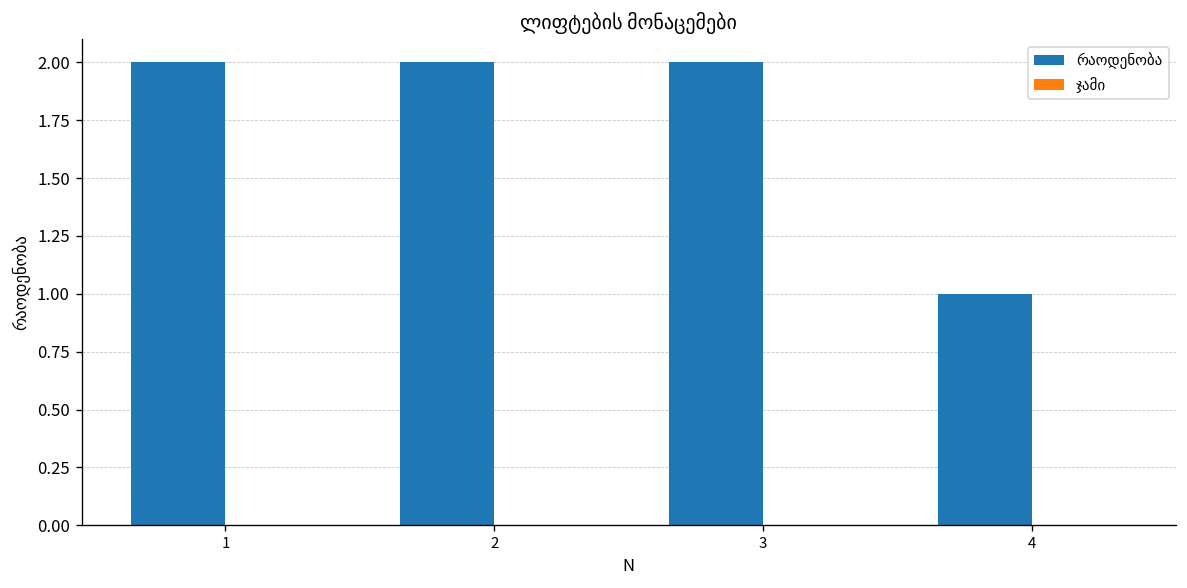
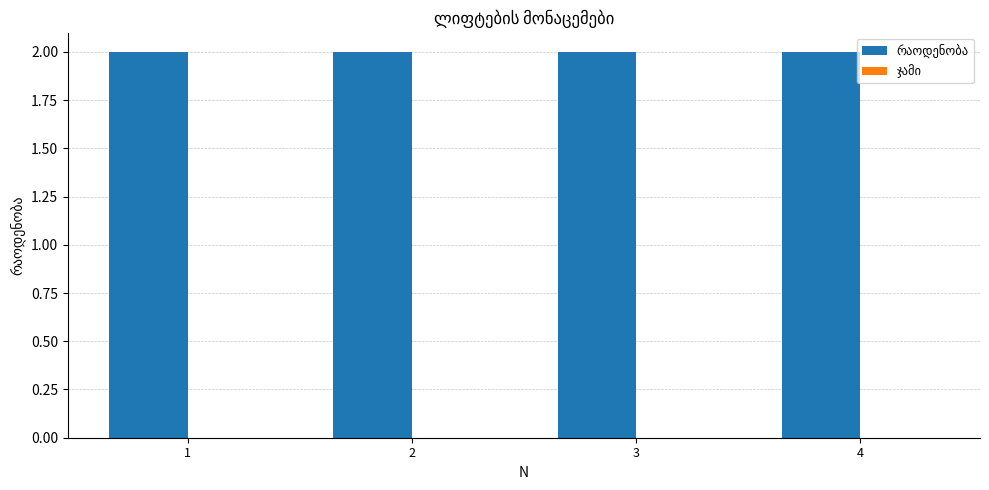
  {
    "რაოდენობა": {
      "1": 2,
      "2": 2,
      "3": 2,
-     "4": 1
+     "4": 2
    },
    "ჯამი": {
      "1": 0,
      "2": 0,
      "3": 0,
      "4": 0
    }
  }
